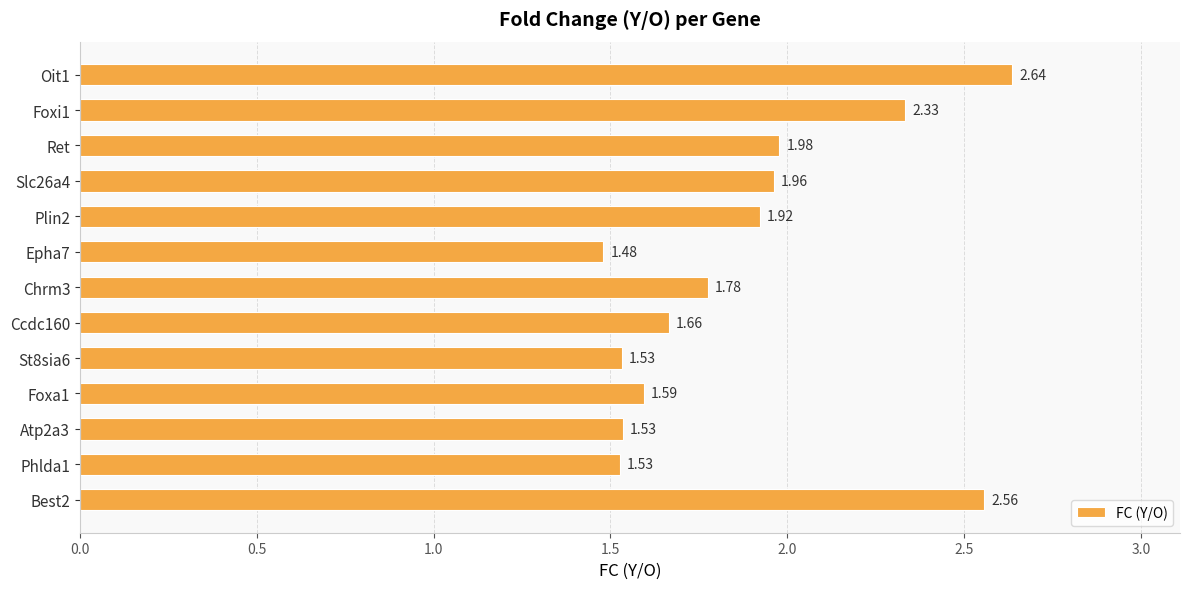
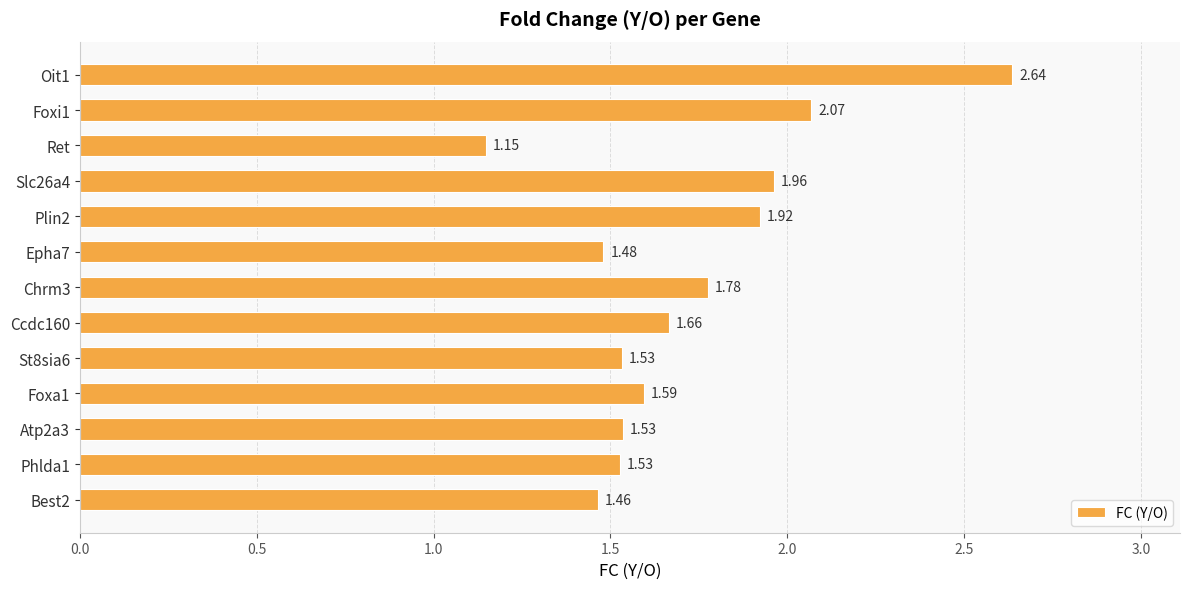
  {
    "Oit1": 2.64,
-   "Foxi1": 2.33,
-   "Ret": 1.98,
+   "Foxi1": 2.07,
+   "Ret": 1.15,
    "Slc26a4": 1.96,
    "Plin2": 1.92,
    "Epha7": 1.48,
    "Chrm3": 1.78,
    "Ccdc160": 1.66,
    "St8sia6": 1.53,
    "Foxa1": 1.59,
    "Atp2a3": 1.53,
    "Phlda1": 1.53,
-   "Best2": 2.56
+   "Best2": 1.46
  }
